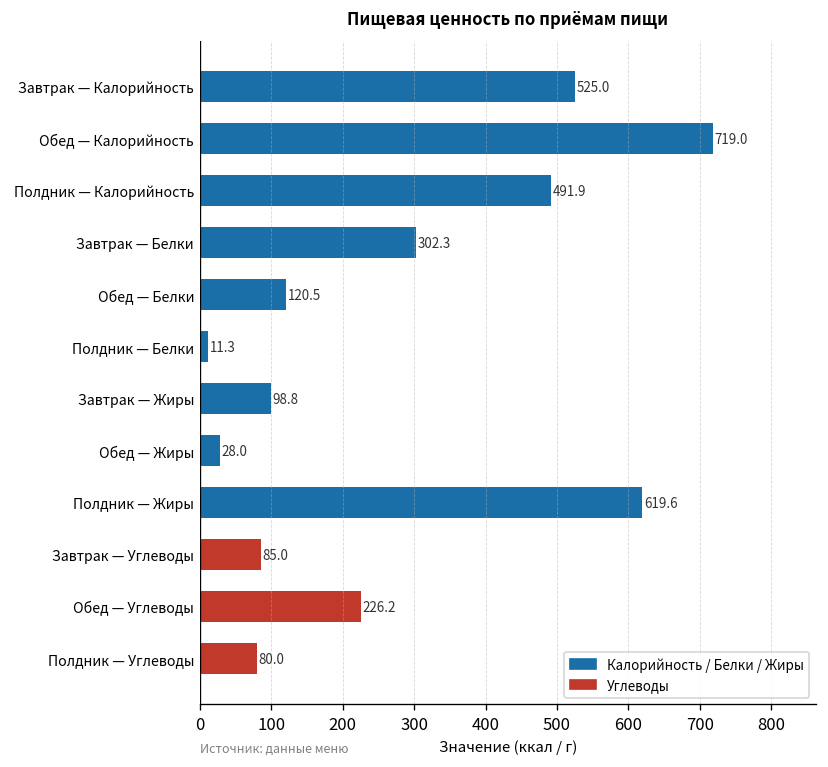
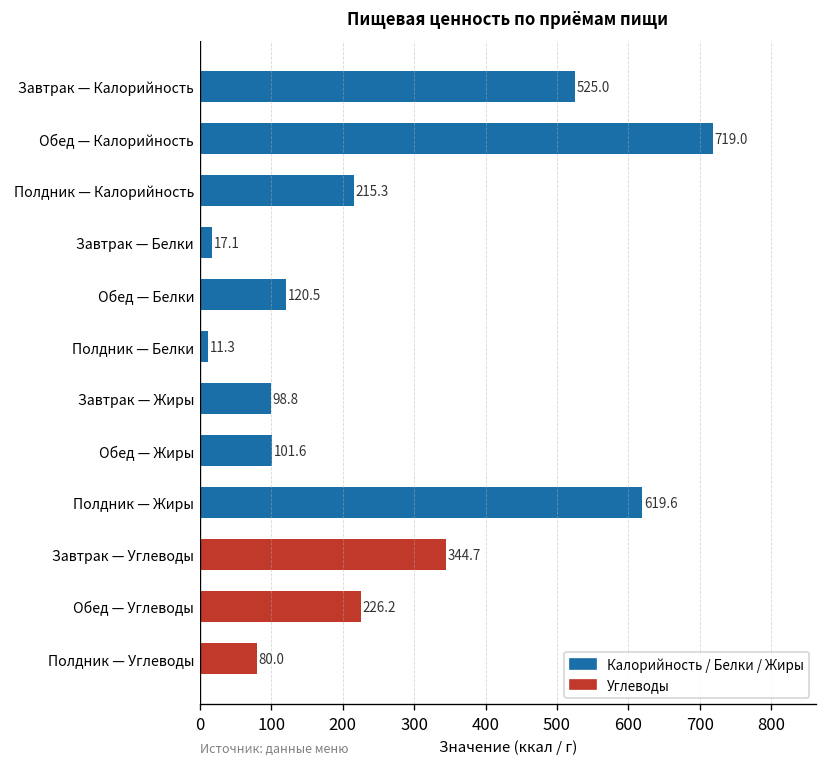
  {
    "Завтрак — Калорийность": 525.0,
    "Обед — Калорийность": 719.0,
-   "Полдник — Калорийность": 491.9,
-   "Завтрак — Белки": 302.3,
+   "Полдник — Калорийность": 215.3,
+   "Завтрак — Белки": 17.1,
    "Обед — Белки": 120.5,
    "Полдник — Белки": 11.3,
    "Завтрак — Жиры": 98.8,
-   "Обед — Жиры": 28.0,
+   "Обед — Жиры": 101.6,
    "Полдник — Жиры": 619.6,
-   "Завтрак — Углеводы": 85.0,
+   "Завтрак — Углеводы": 344.7,
    "Обед — Углеводы": 226.2,
    "Полдник — Углеводы": 80.0
  }
